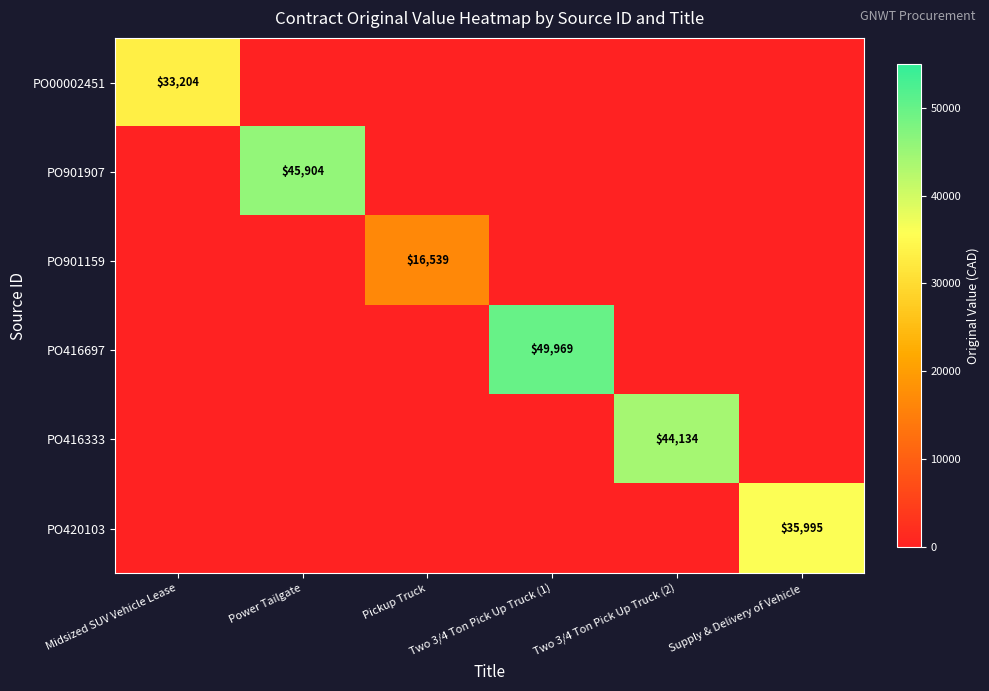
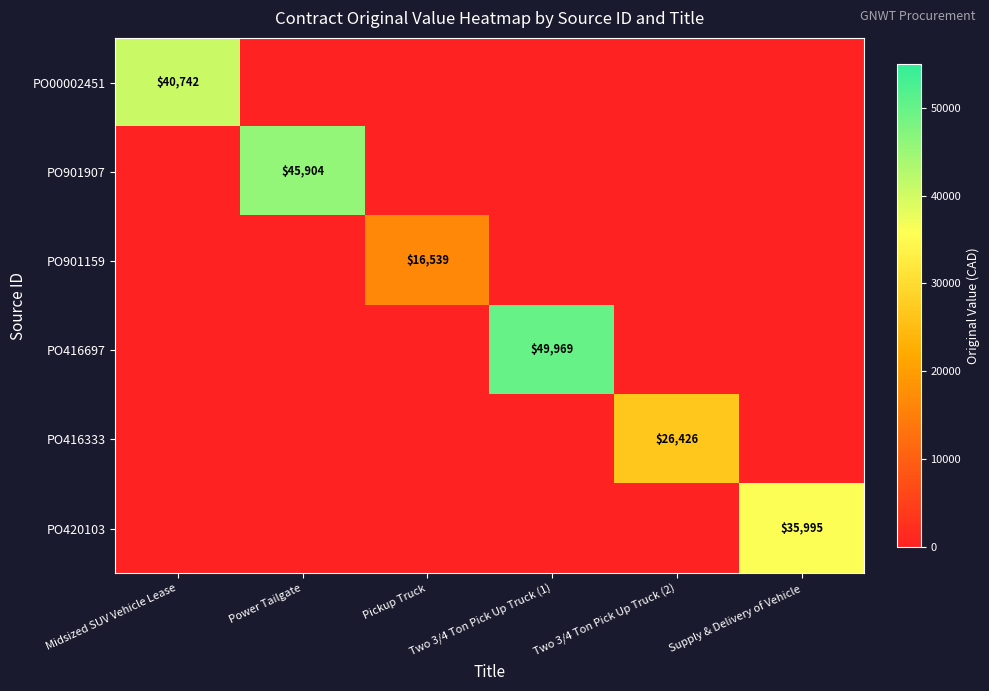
  {
    "PO00002451": {
-     "Midsized SUV Vehicle Lease": "$33,204"
+     "Midsized SUV Vehicle Lease": "$40,742"
    },
    "PO901907": {
      "Power Tailgate": "$45,904"
    },
    "PO901159": {
      "Pickup Truck": "$16,539"
    },
    "PO416697": {
      "Two 3/4 Ton Pick Up Truck (1)": "$49,969"
    },
    "PO416333": {
-     "Two 3/4 Ton Pick Up Truck (2)": "$44,134"
+     "Two 3/4 Ton Pick Up Truck (2)": "$26,426"
    },
    "PO420103": {
      "Supply & Delivery of Vehicle": "$35,995"
    }
  }
